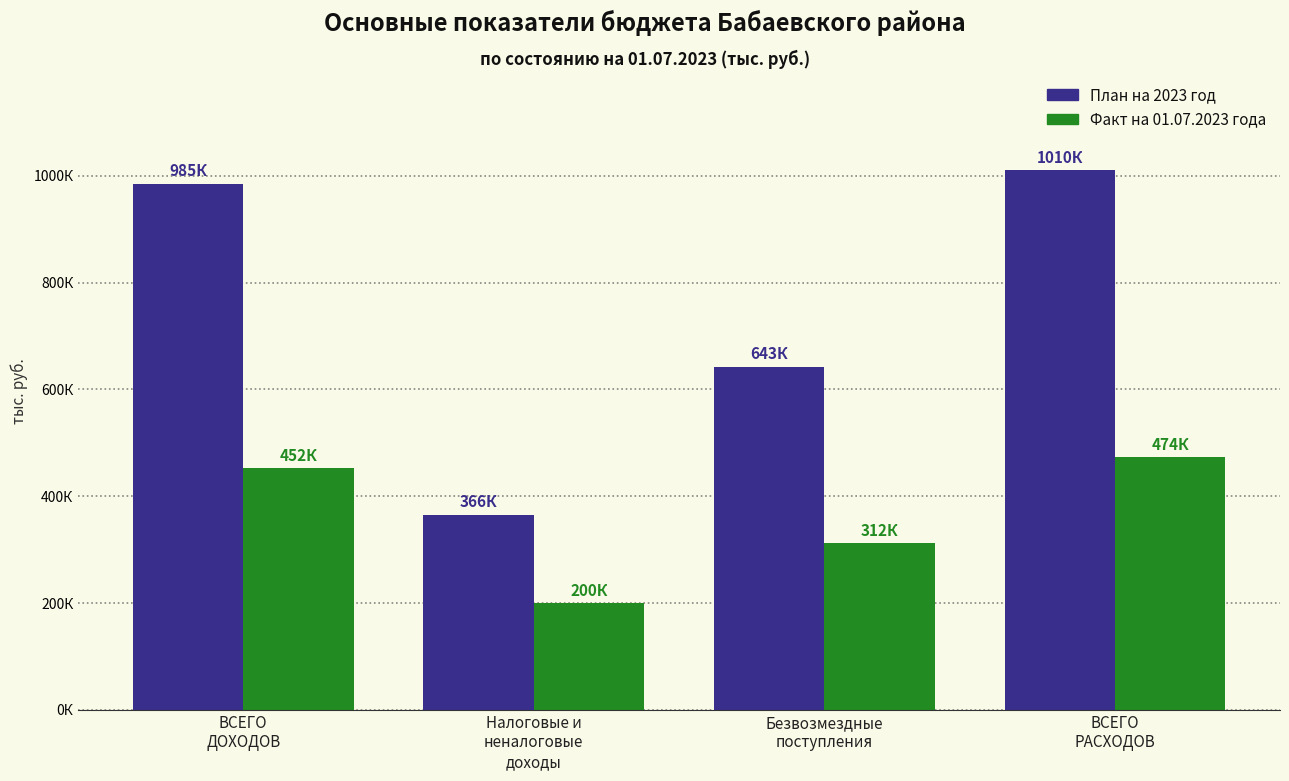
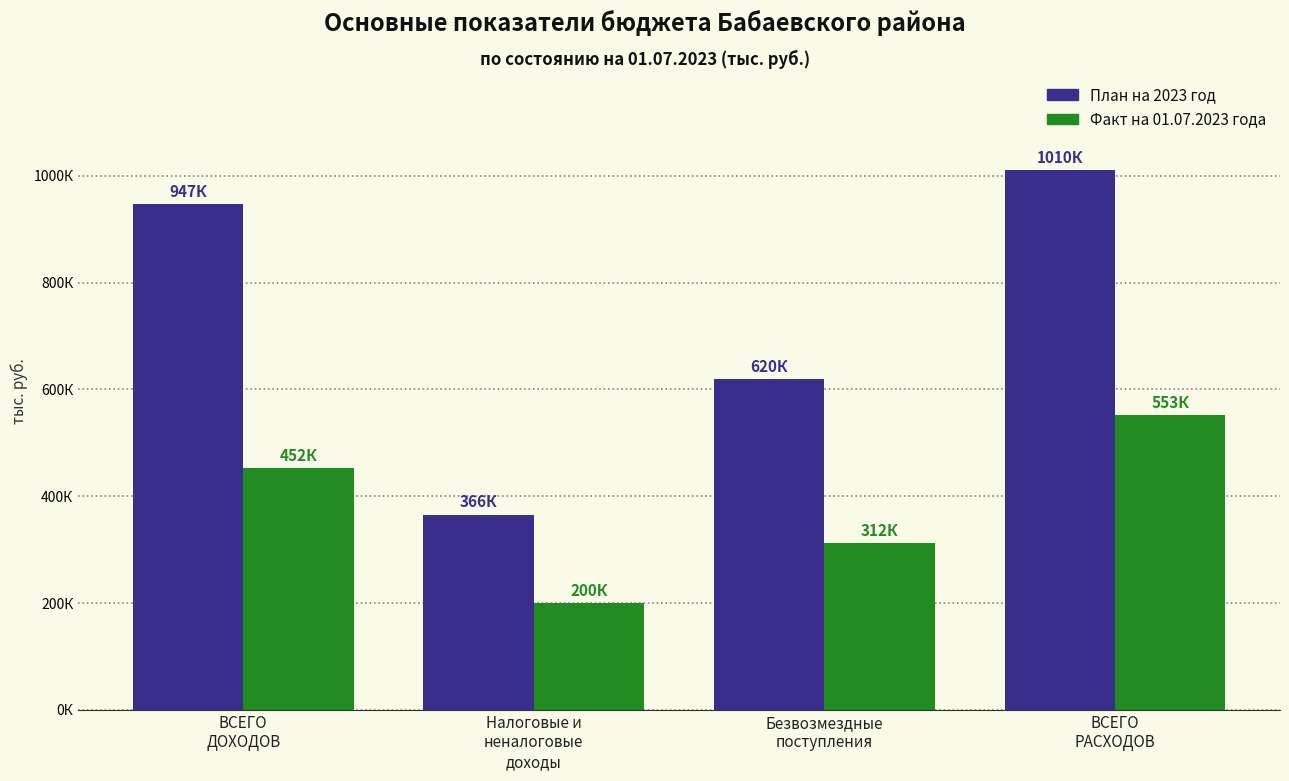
  {
    "План на 2023 год": {
-     "ВСЕГО ДОХОДОВ": "985К",
-     "Безвозмездные поступления": "643К"
+     "ВСЕГО ДОХОДОВ": "947К",
+     "Безвозмездные поступления": "620К"
    },
    "Факт на 01.07.2023 года": {
-     "ВСЕГО РАСХОДОВ": "474К"
+     "ВСЕГО РАСХОДОВ": "553К"
    }
  }
